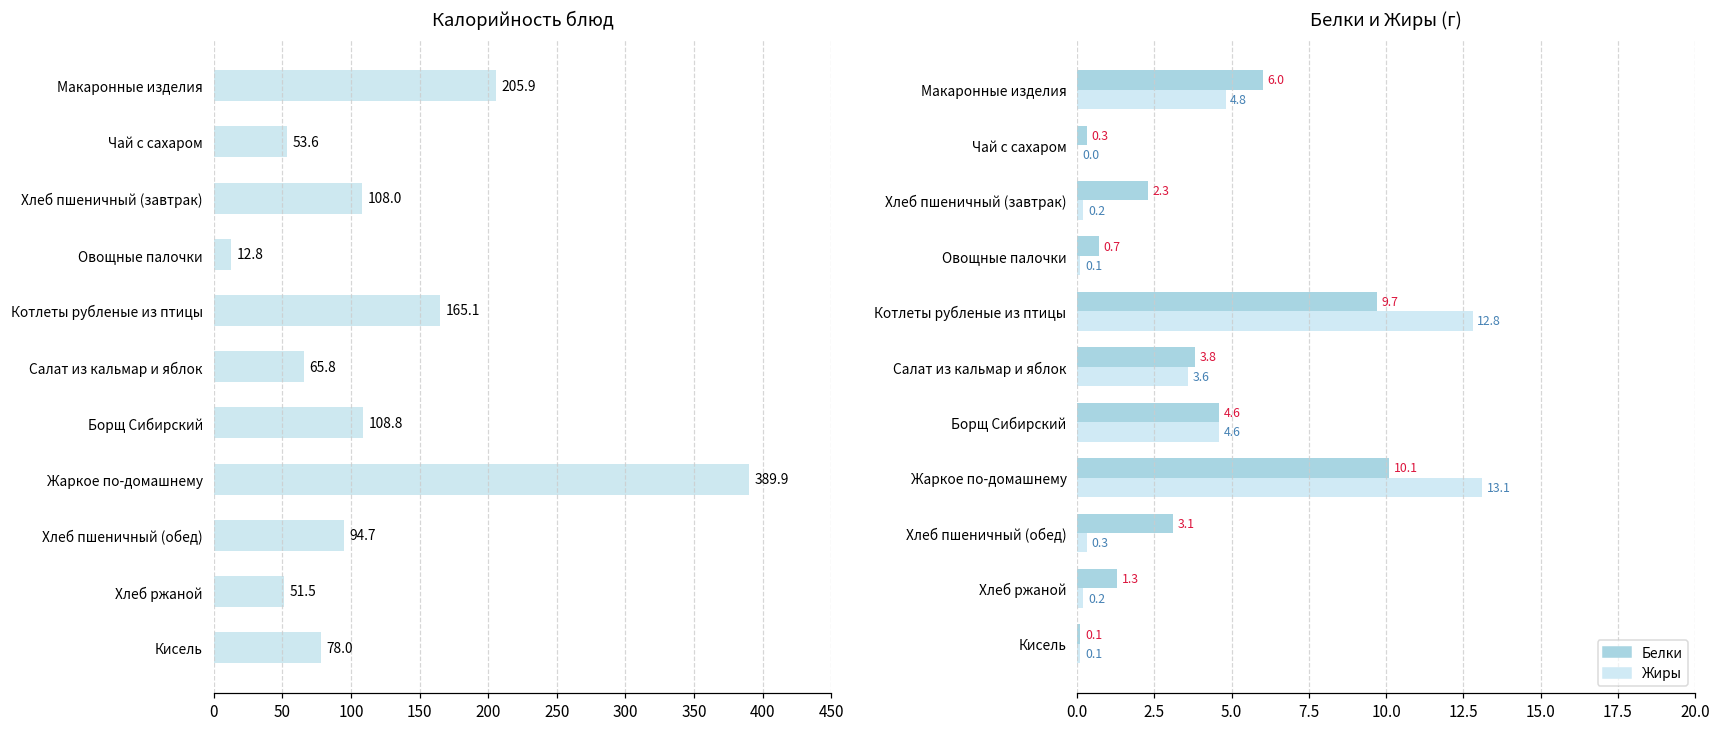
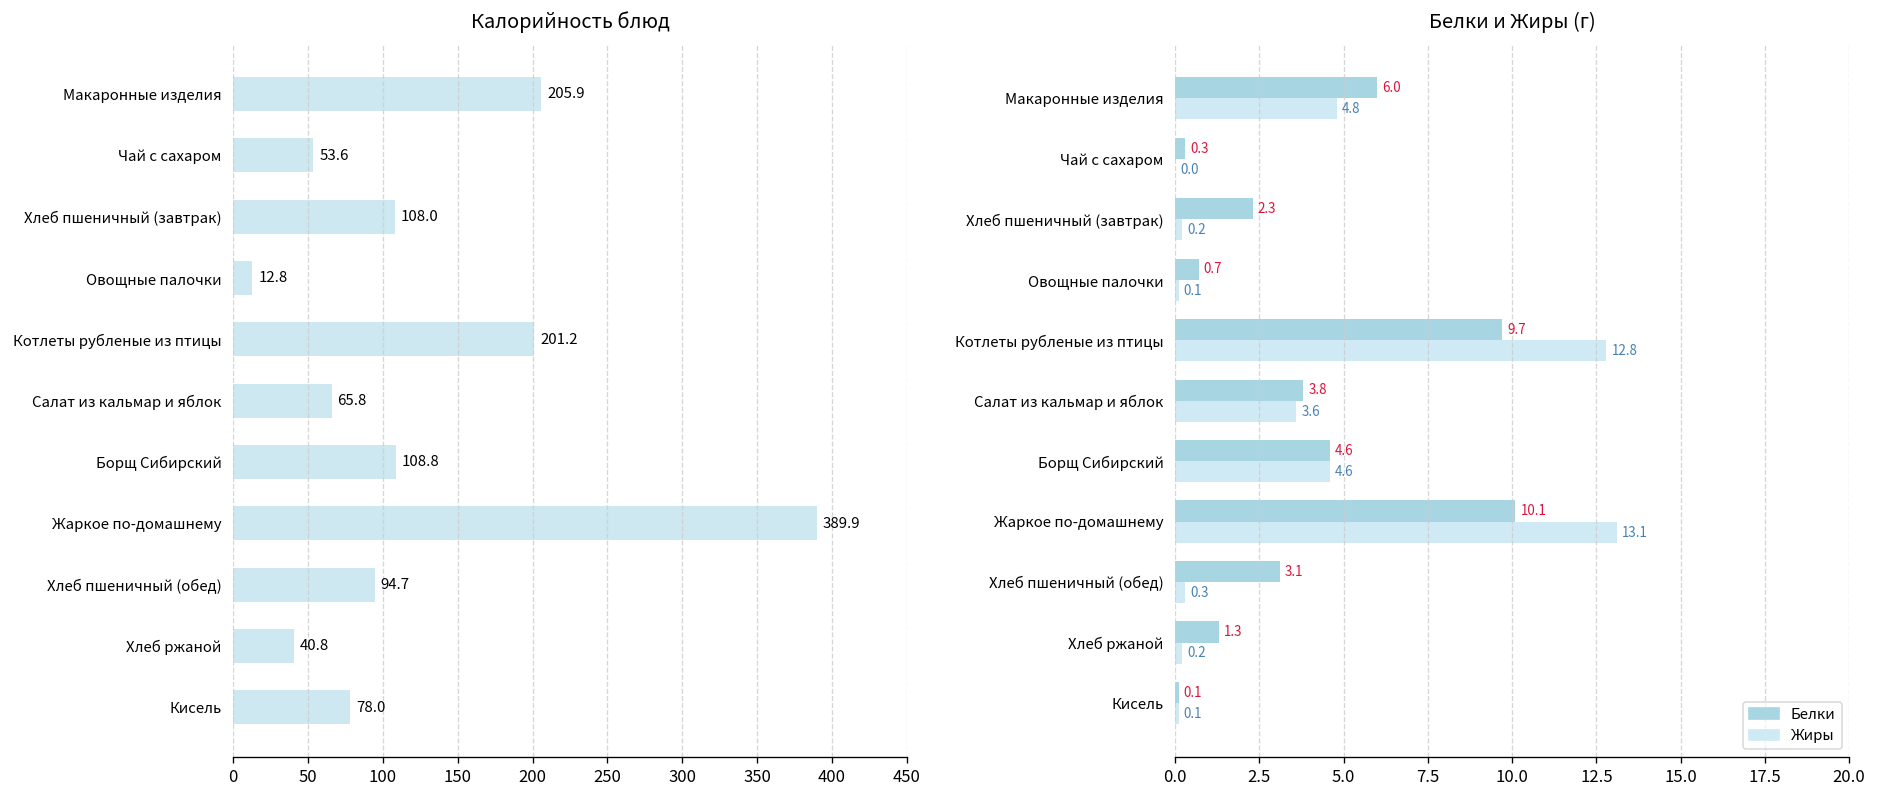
  {
    "Калорийность блюд": {
      "Макаронные изделия": 205.9,
      "Чай с сахаром": 53.6,
      "Хлеб пшеничный (завтрак)": 108.0,
      "Овощные палочки": 12.8,
-     "Котлеты рубленые из птицы": 165.1,
+     "Котлеты рубленые из птицы": 201.2,
      "Салат из кальмар и яблок": 65.8,
      "Борщ Сибирский": 108.8,
      "Жаркое по-домашнему": 389.9,
      "Хлеб пшеничный (обед)": 94.7,
-     "Хлеб ржаной": 51.5,
+     "Хлеб ржаной": 40.8,
      "Кисель": 78.0
    }
  }
